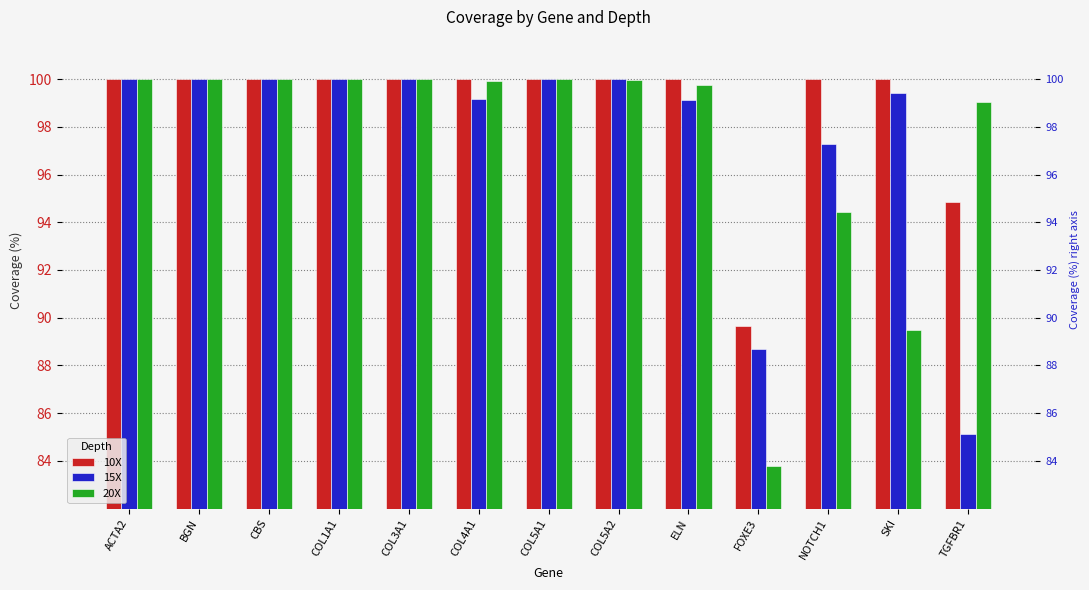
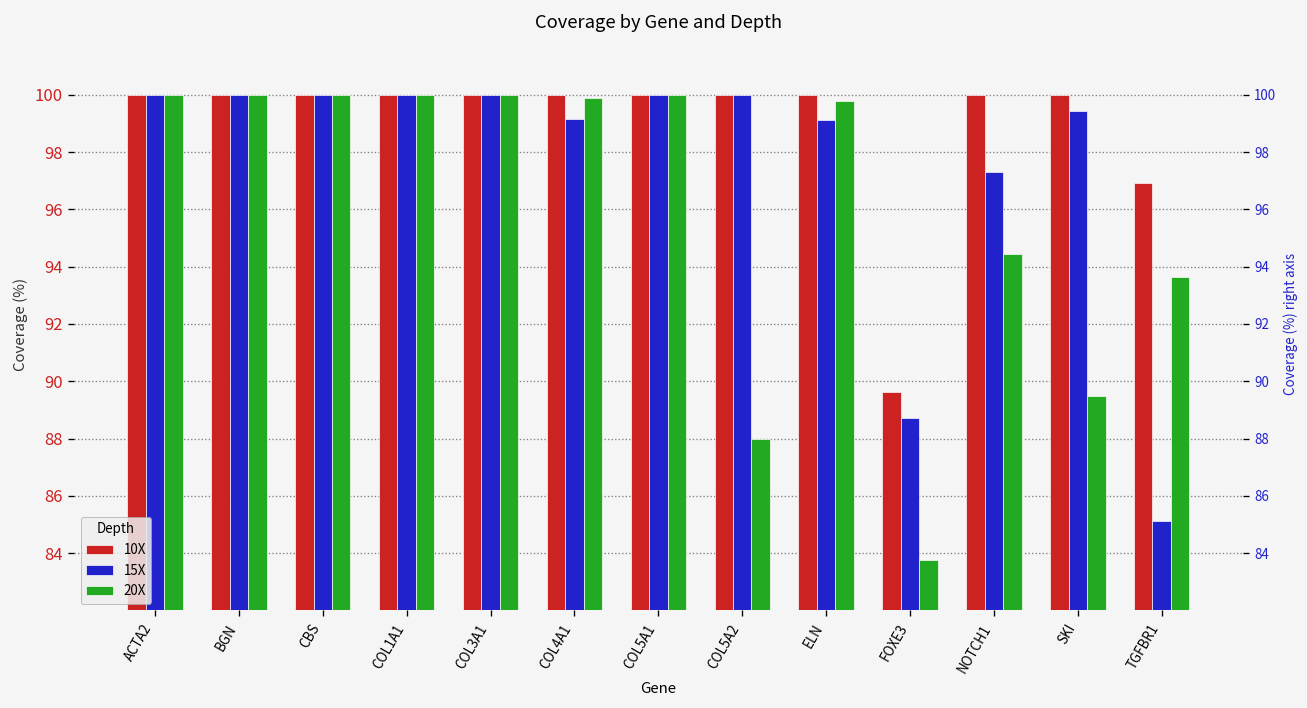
  {
    "10X": {
      "ACTA2": 100.0,
      "BGN": 100.0,
      "CBS": 100.0,
      "COL1A1": 100.0,
      "COL3A1": 100.0,
      "COL4A1": 100.0,
      "COL5A1": 100.0,
      "COL5A2": 100.0,
      "ELN": 100.0,
      "FOXE3": 89.6,
      "NOTCH1": 100.0,
      "SKI": 100.0,
-     "TGFBR1": 94.9
+     "TGFBR1": 96.9
    },
    "15X": {
      "ACTA2": 100.0,
      "BGN": 100.0,
      "CBS": 100.0,
      "COL1A1": 100.0,
      "COL3A1": 100.0,
      "COL4A1": 99.2,
      "COL5A1": 100.0,
      "COL5A2": 100.0,
      "ELN": 99.1,
      "FOXE3": 88.7,
      "NOTCH1": 97.3,
      "SKI": 99.4,
      "TGFBR1": 85.1
    },
    "20X": {
      "ACTA2": 100.0,
      "BGN": 100.0,
      "CBS": 100.0,
      "COL1A1": 100.0,
      "COL3A1": 100.0,
      "COL4A1": 99.9,
      "COL5A1": 100.0,
-     "COL5A2": 100.0,
+     "COL5A2": 88.0,
      "ELN": 99.8,
      "FOXE3": 83.8,
      "NOTCH1": 94.4,
      "SKI": 89.5,
-     "TGFBR1": 99.0
+     "TGFBR1": 93.6
    }
  }
